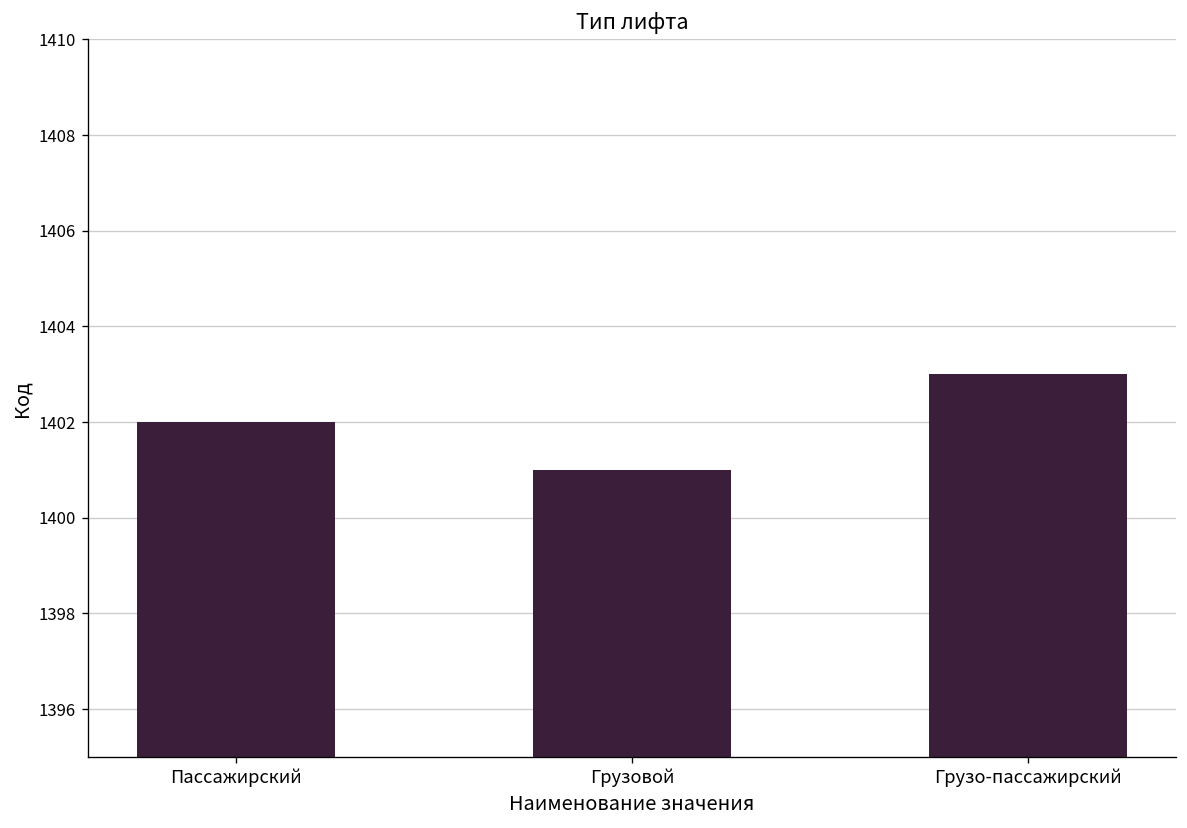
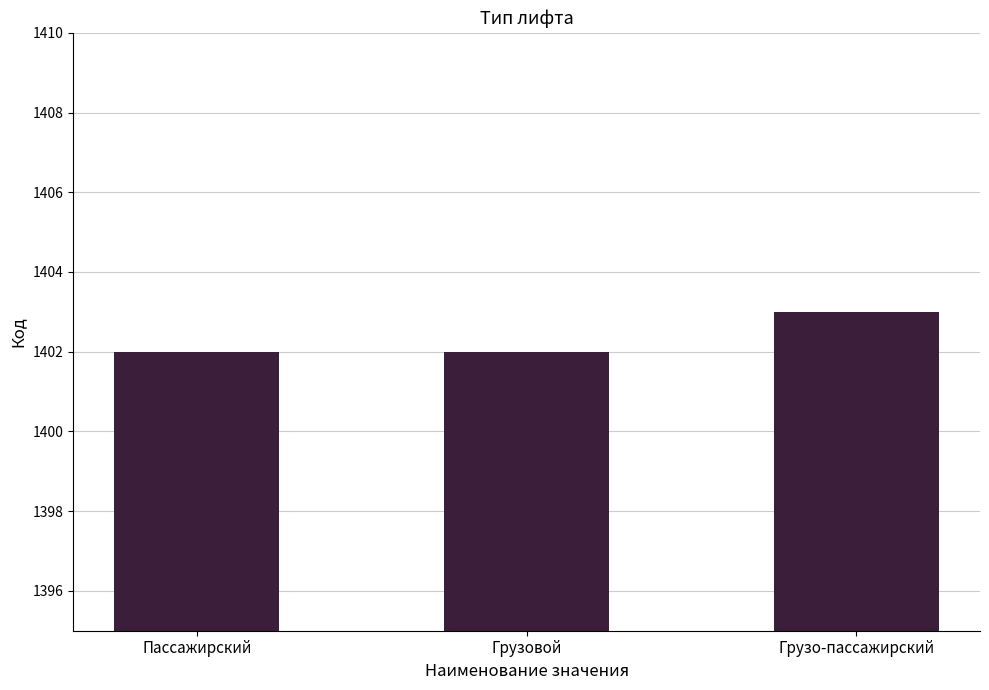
  {
    "Пассажирский": 1402,
-   "Грузовой": 1401,
+   "Грузовой": 1402,
    "Грузо-пассажирский": 1403
  }
